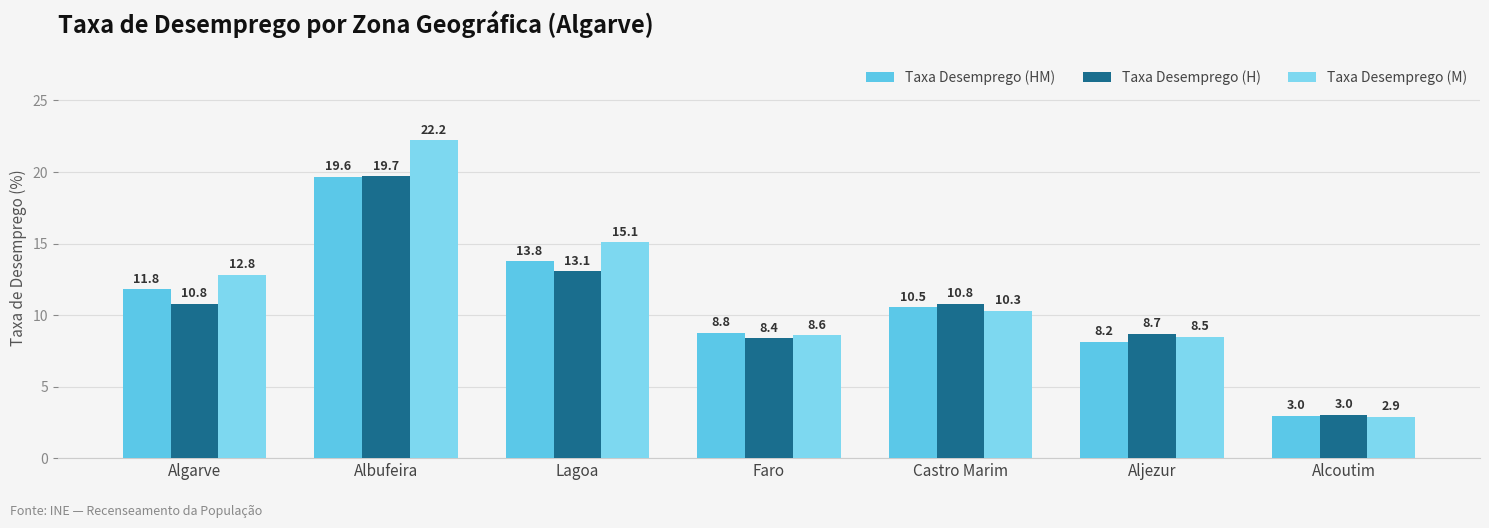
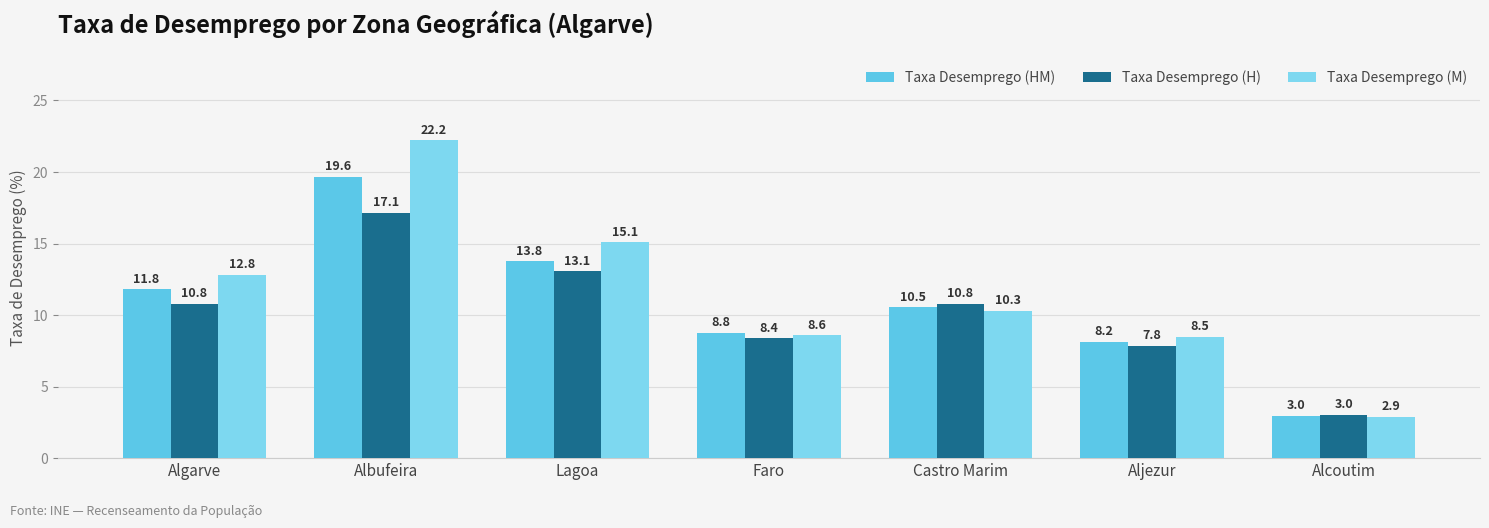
  {
    "Taxa Desemprego (H)": {
      "Algarve": 10.8,
-     "Albufeira": 19.7,
+     "Albufeira": 17.1,
      "Lagoa": 13.1,
      "Faro": 8.4,
      "Castro Marim": 10.8,
-     "Aljezur": 8.7,
+     "Aljezur": 7.8,
      "Alcoutim": 3.0
    }
  }
